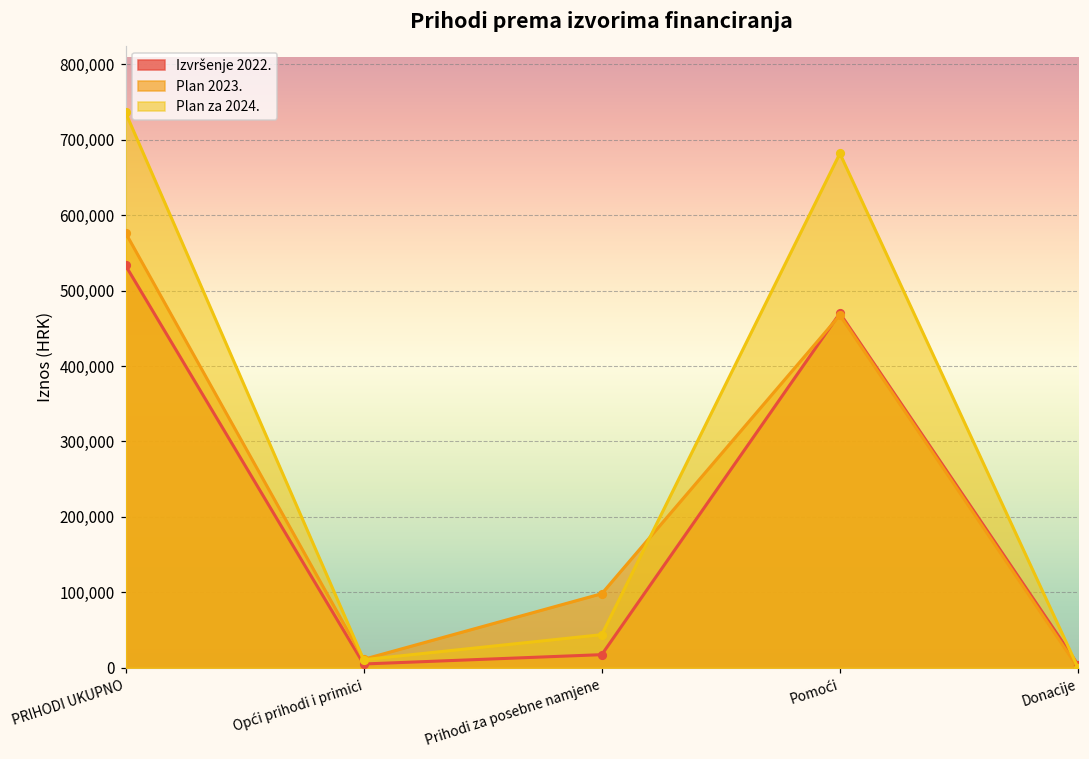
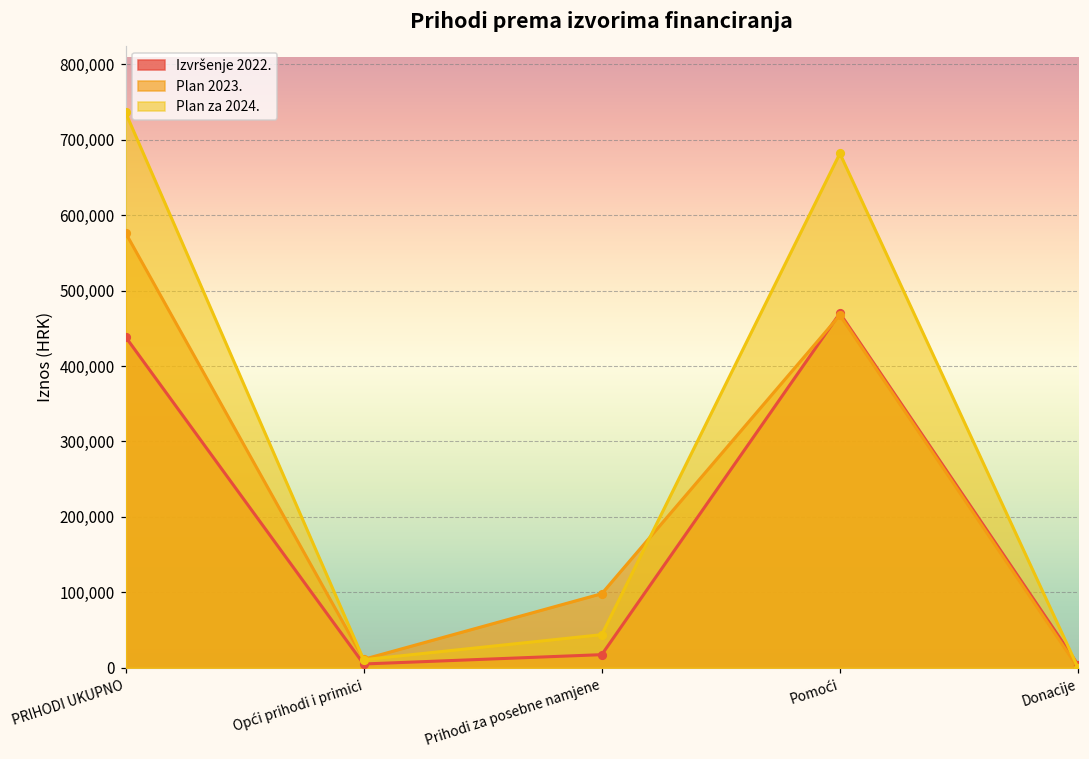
  {
    "Izvršenje 2022.": {
-     "PRIHODI UKUPNO": "530,000",
+     "PRIHODI UKUPNO": "440,000",
      "Opći prihodi i primici": "0",
      "Prihodi za posebne namjene": "20,000",
      "Donacije": "0"
    }
  }
